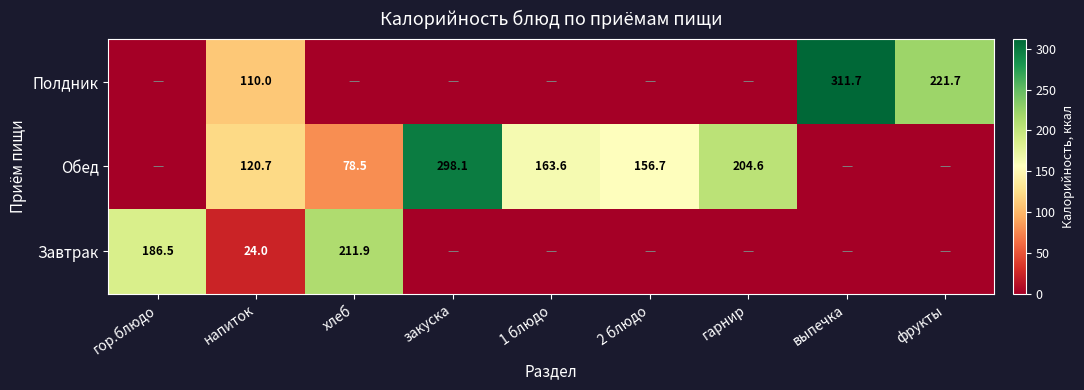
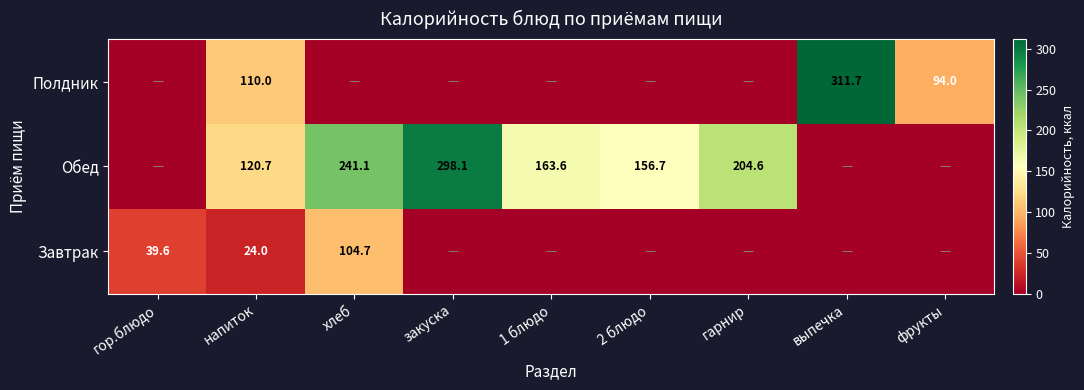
  {
    "Полдник": {
      "напиток": 110.0,
      "выпечка": 311.7,
-     "фрукты": 221.7
+     "фрукты": 94.0
    },
    "Обед": {
      "напиток": 120.7,
-     "хлеб": 78.5,
+     "хлеб": 241.1,
      "закуска": 298.1,
      "1 блюдо": 163.6,
      "2 блюдо": 156.7,
      "гарнир": 204.6
    },
    "Завтрак": {
-     "гор.блюдо": 186.5,
+     "гор.блюдо": 39.6,
      "напиток": 24.0,
-     "хлеб": 211.9
+     "хлеб": 104.7
    }
  }
